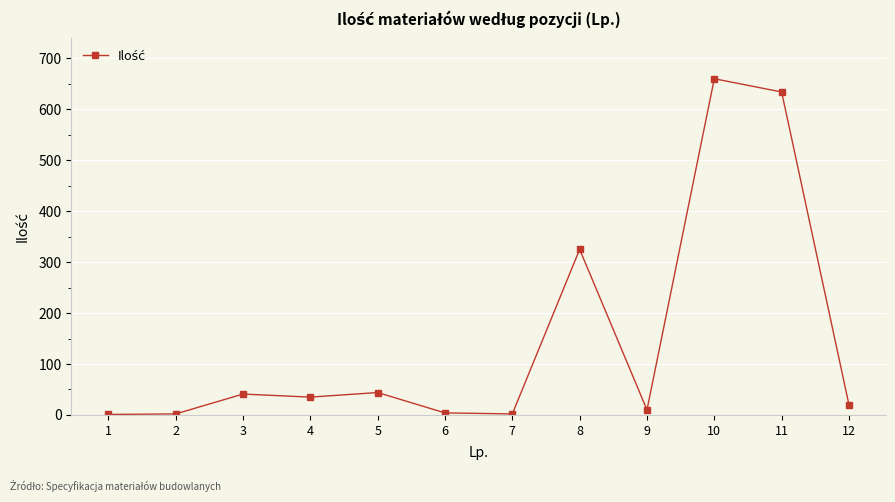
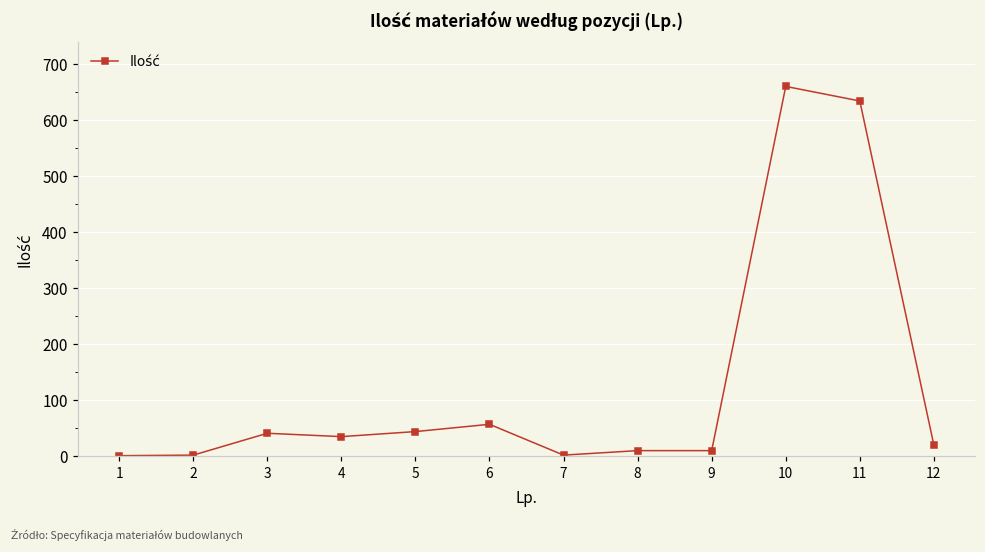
  {
    "1": 0,
    "2": 0,
    "3": 40,
    "4": 40,
    "5": 40,
-   "6": 0,
+   "6": 60,
    "7": 0,
-   "8": 330,
+   "8": 10,
    "9": 10,
    "10": 660,
    "11": 630,
    "12": 20
  }
